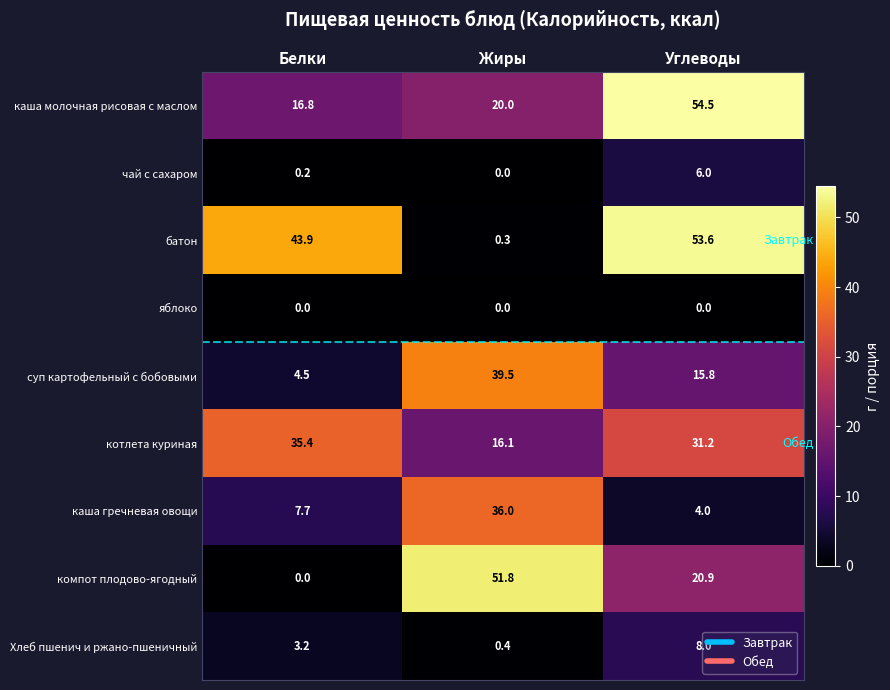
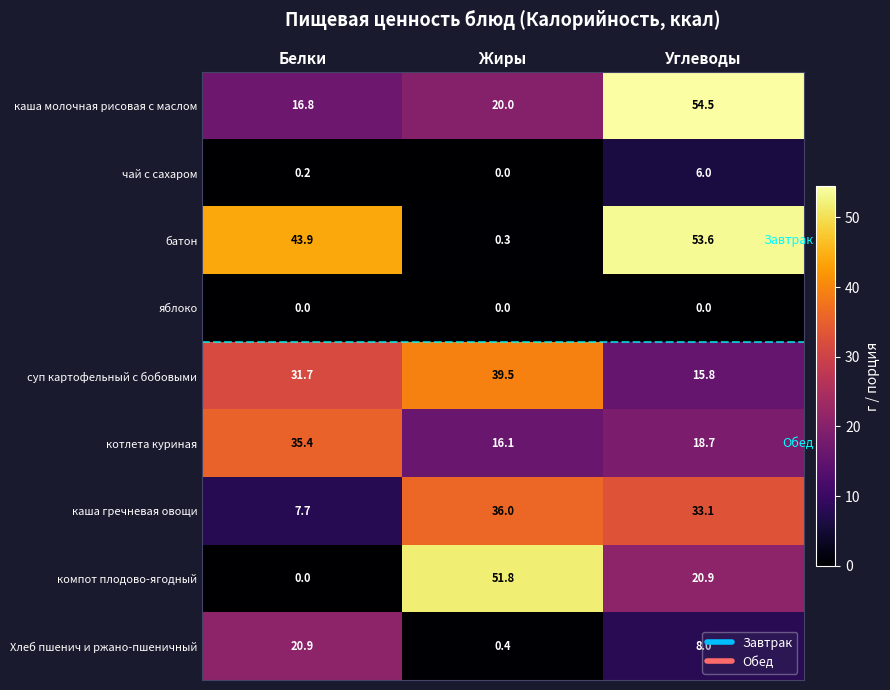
  {
    "каша молочная рисовая с маслом": {
      "Белки": 16.8,
      "Жиры": 20.0,
      "Углеводы": 54.5
    },
    "чай с сахаром": {
      "Белки": 0.2,
      "Жиры": 0.0,
      "Углеводы": 6.0
    },
    "батон": {
      "Белки": 43.9,
      "Жиры": 0.3
    },
    "яблоко": {
      "Белки": 0.0,
      "Жиры": 0.0,
      "Углеводы": 0.0
    },
    "суп картофельный с бобовыми": {
-     "Белки": 4.5,
+     "Белки": 31.7,
      "Жиры": 39.5,
      "Углеводы": 15.8
    },
    "котлета куриная": {
      "Белки": 35.4,
      "Жиры": 16.1,
-     "Углеводы": 31.2
+     "Углеводы": 18.7
    },
    "каша гречневая овощи": {
      "Белки": 7.7,
      "Жиры": 36.0,
-     "Углеводы": 4.0
+     "Углеводы": 33.1
    },
    "компот плодово-ягодный": {
      "Белки": 0.0,
      "Жиры": 51.8,
      "Углеводы": 20.9
    },
    "Хлеб пшенич и ржано-пшеничный": {
-     "Белки": 3.2,
+     "Белки": 20.9,
      "Жиры": 0.4
    }
  }
